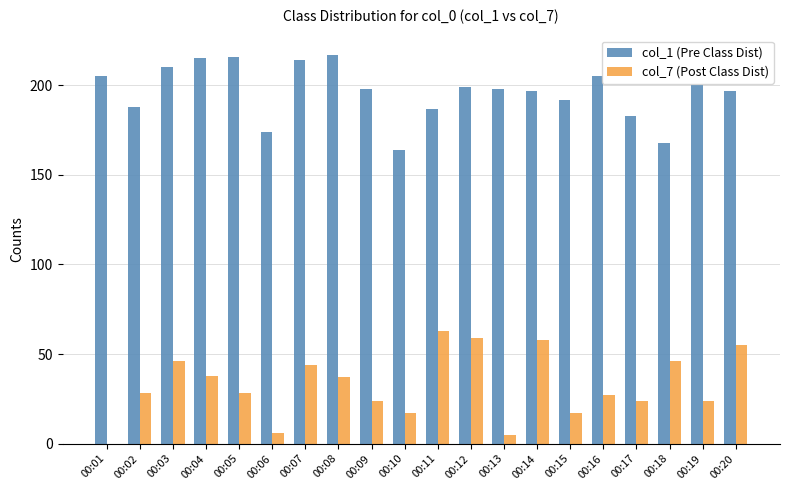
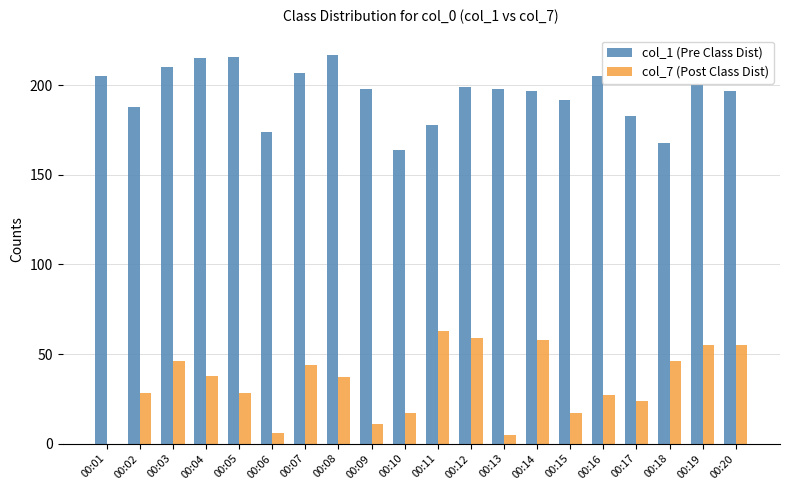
  {
    "col_1 (Pre Class Dist)": {
      "00:01": 205,
      "00:02": 188,
      "00:03": 210,
      "00:04": 215,
      "00:05": 216,
      "00:06": 174,
-     "00:07": 214,
+     "00:07": 207,
      "00:08": 217,
      "00:09": 198,
      "00:10": 164,
-     "00:11": 187,
+     "00:11": 178,
      "00:12": 199,
      "00:13": 198,
      "00:14": 197,
      "00:15": 192,
      "00:16": 205,
      "00:17": 183,
      "00:18": 168,
      "00:19": 200,
      "00:20": 197
    },
    "col_7 (Post Class Dist)": {
      "00:01": 0,
      "00:02": 28,
      "00:03": 46,
      "00:04": 38,
      "00:05": 28,
      "00:06": 6,
      "00:07": 44,
      "00:08": 37,
-     "00:09": 24,
+     "00:09": 11,
      "00:10": 17,
      "00:11": 63,
      "00:12": 59,
      "00:13": 5,
      "00:14": 58,
      "00:15": 17,
      "00:16": 27,
      "00:17": 24,
      "00:18": 46,
-     "00:19": 24,
+     "00:19": 55,
      "00:20": 55
    }
  }
